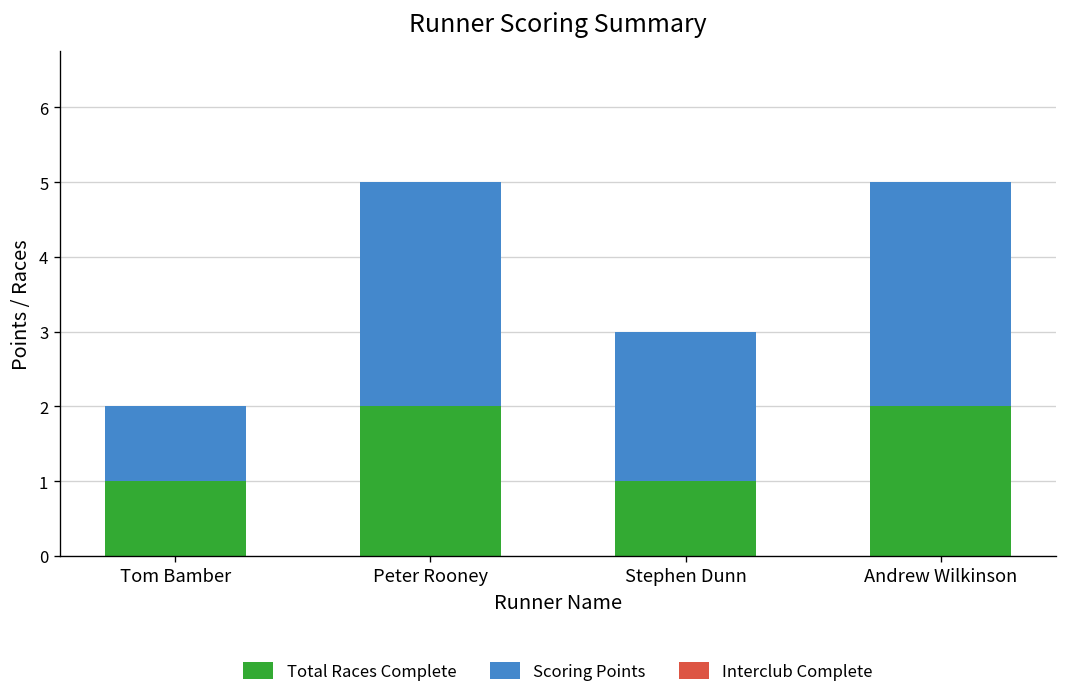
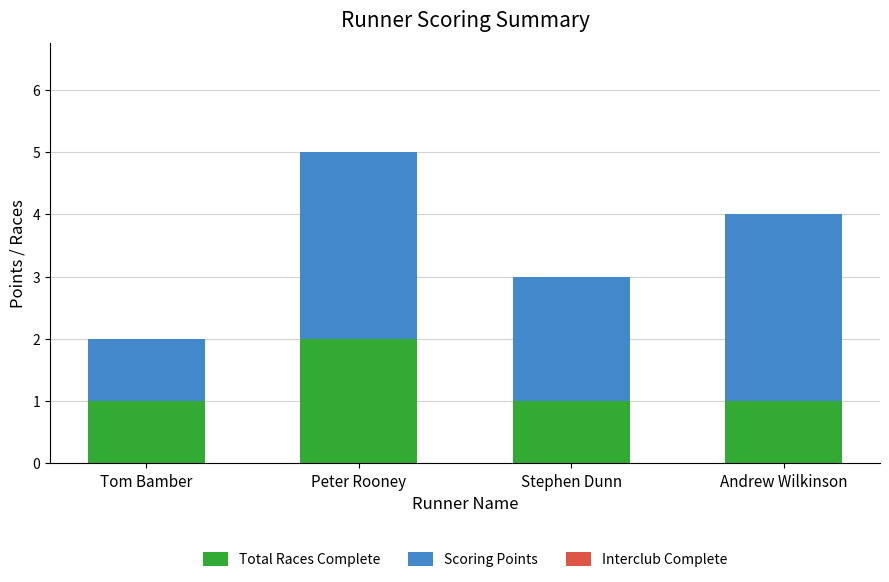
  {
    "Total Races Complete": {
      "Tom Bamber": 1,
      "Peter Rooney": 2,
      "Stephen Dunn": 1,
-     "Andrew Wilkinson": 2
+     "Andrew Wilkinson": 1
    }
  }
